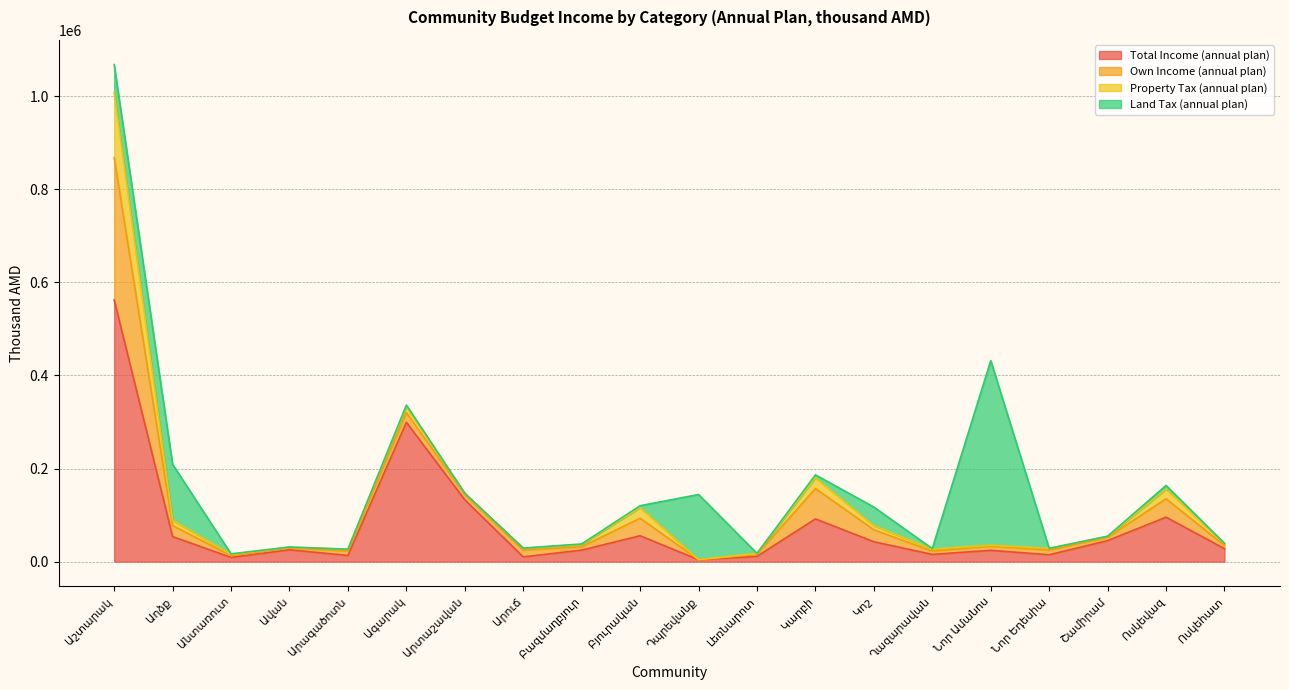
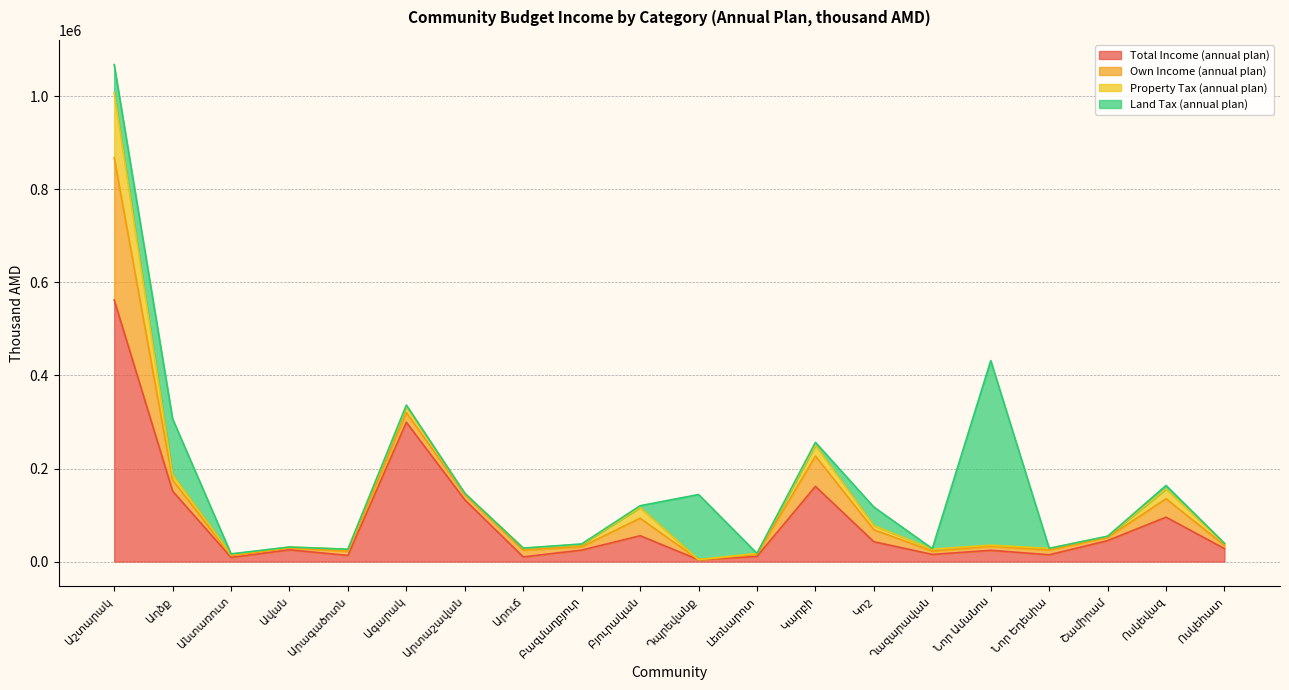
  {
    "Total Income (annual plan)": {
      "Աշտարակ": 560000,
-     "Աղձք": 50000,
+     "Աղձք": 150000,
      "Արագածոտն": 10000,
      "Ագարակ": 300000,
      "Արտաշավան": 130000,
      "Արուճ": 10000,
      "Բազմաղբյուր": 20000,
      "Բյուրական": 60000,
-     "Կարբի": 90000,
+     "Կարբի": 160000,
      "Կոշ": 40000,
      "Ղազարավան": 20000,
      "Նոր Ամանոս": 20000,
      "Նոր Եդեսիա": 10000,
      "Շամիրամ": 50000,
      "Ոսկեվազ": 100000,
      "Ոսկեհատ": 30000
    },
    "Land Tax (annual plan)": {
      "Աշտարակ": 60000,
      "Աղձք": 120000,
      "Դպրեվանք": 140000,
      "Կարբի": 10000,
      "Կոշ": 40000,
      "Նոր Ամանոս": 400000,
      "Ոսկեվազ": 10000
    }
  }
